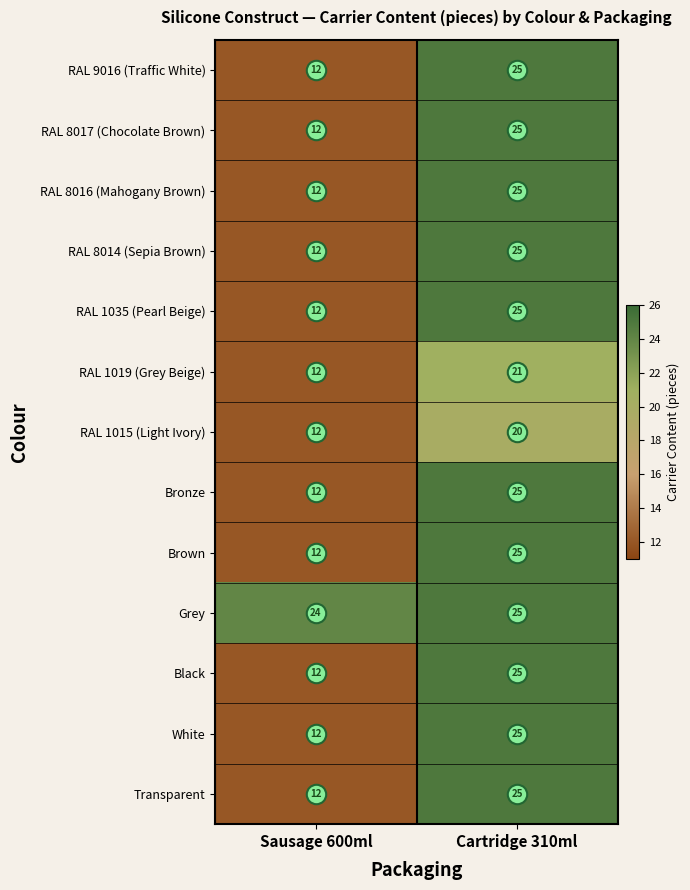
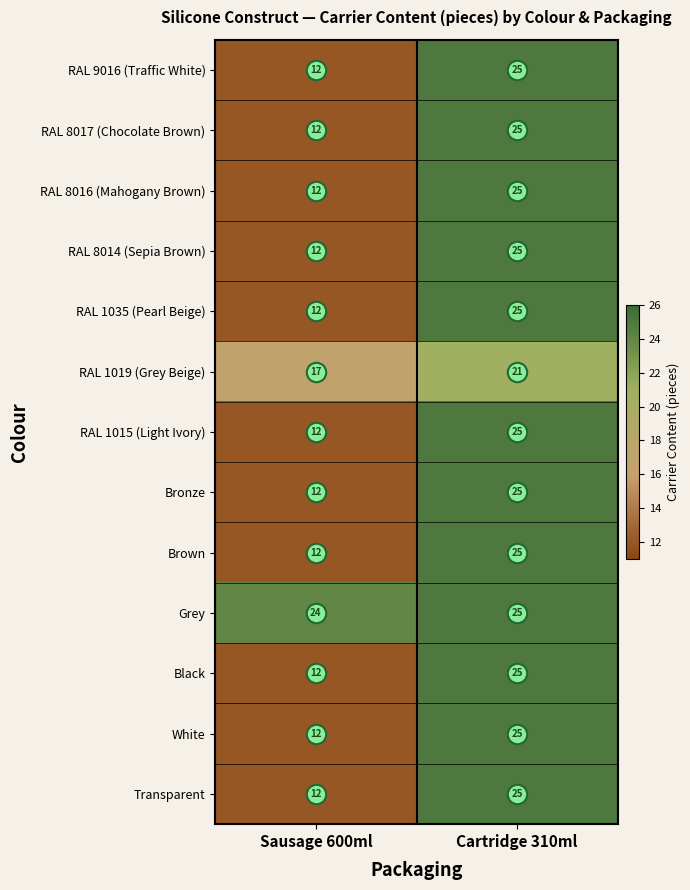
  {
    "RAL 1019 (Grey Beige)": {
-     "Sausage 600ml": 12
+     "Sausage 600ml": 17
    },
    "RAL 1015 (Light Ivory)": {
-     "Cartridge 310ml": 20
+     "Cartridge 310ml": 25
    }
  }
